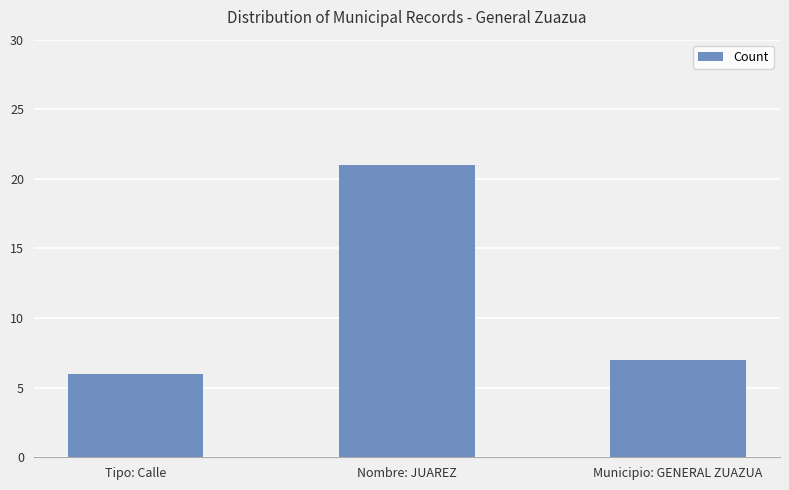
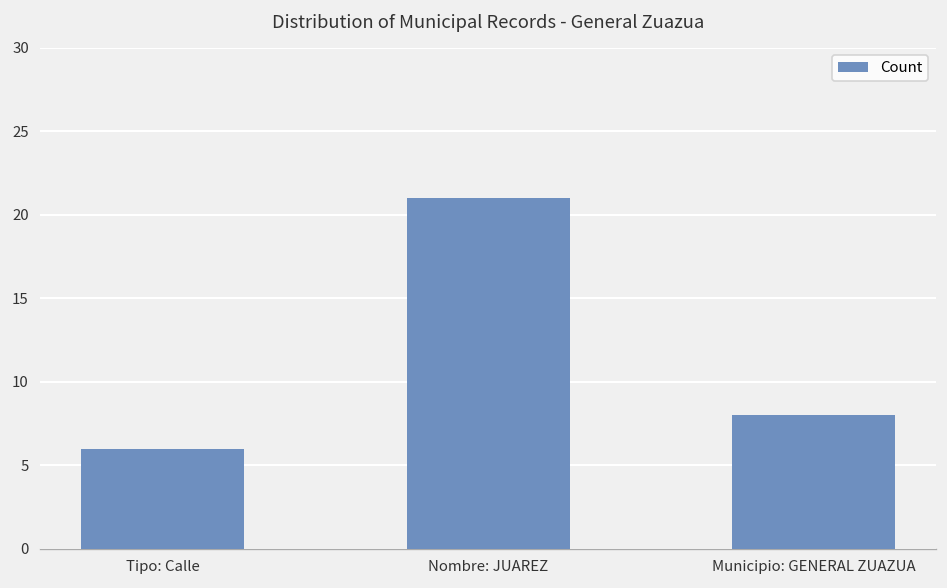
  {
    "Tipo: Calle": 6,
    "Nombre: JUAREZ": 21,
-   "Municipio: GENERAL ZUAZUA": 7
+   "Municipio: GENERAL ZUAZUA": 8
  }
